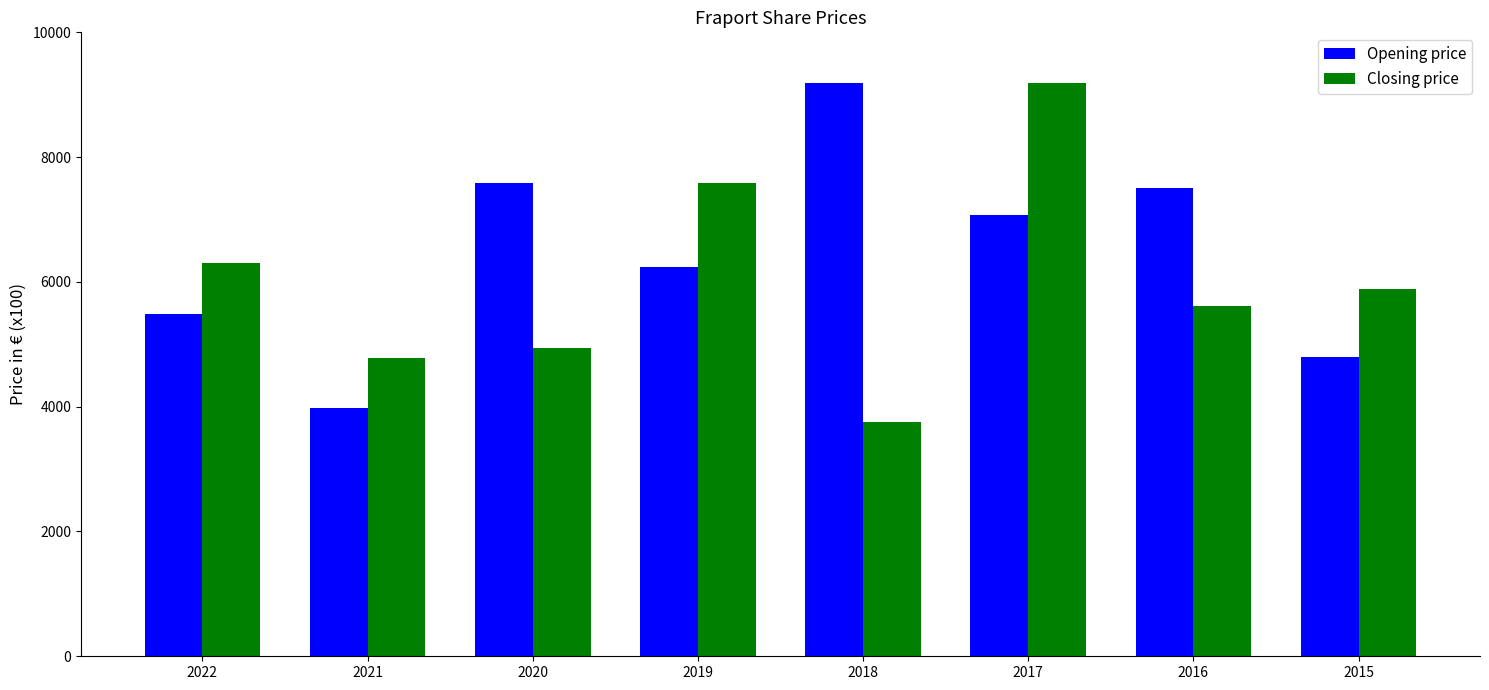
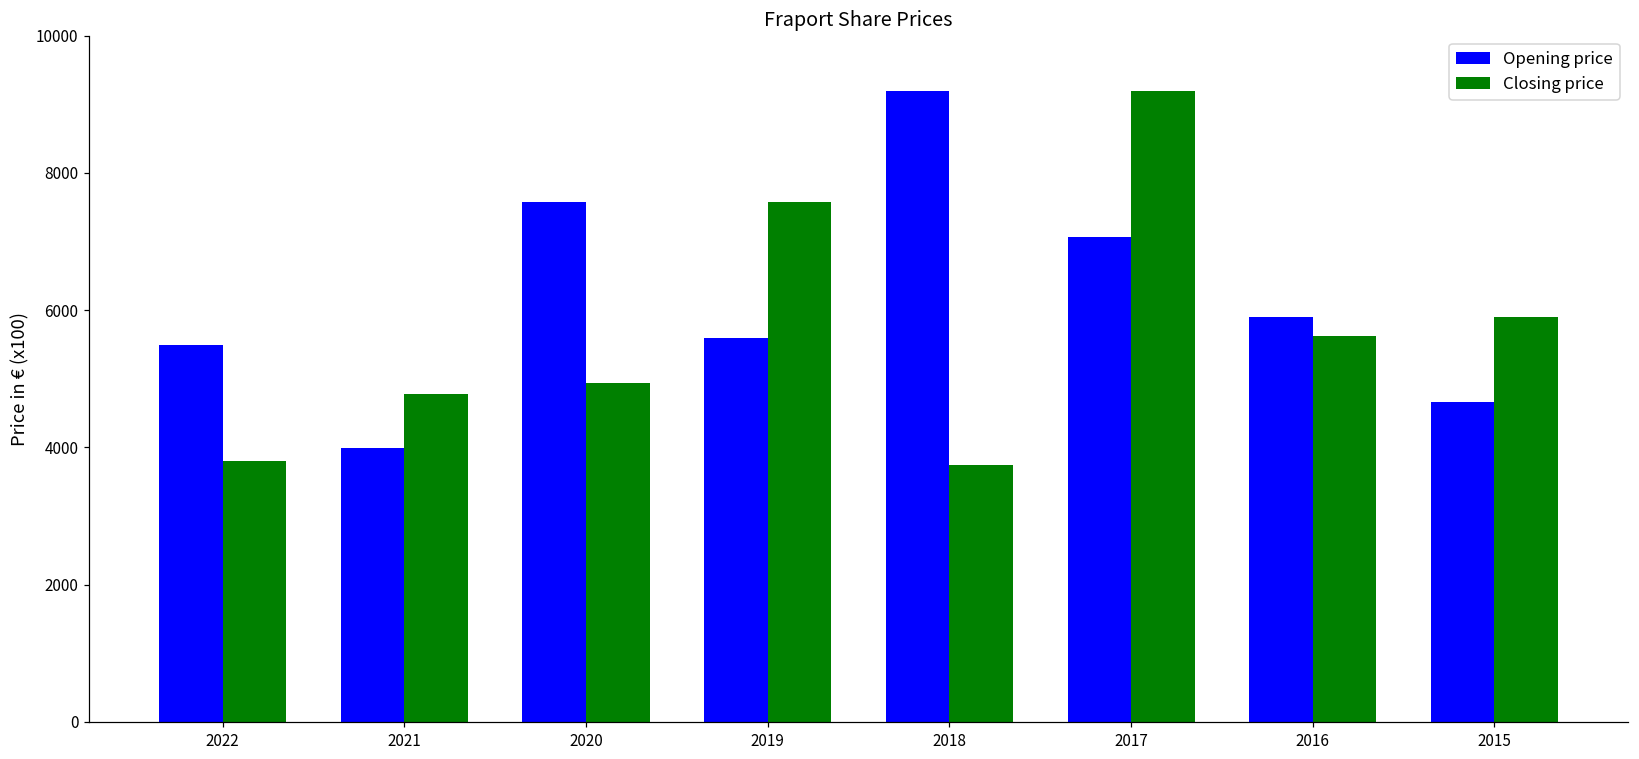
  {
    "Opening price": {
      "2022": 5500,
      "2021": 4000,
      "2020": 7600,
-     "2019": 6200,
+     "2019": 5600,
      "2018": 9200,
      "2017": 7100,
-     "2016": 7500,
-     "2015": 4800
+     "2016": 5900,
+     "2015": 4700
    },
    "Closing price": {
-     "2022": 6300,
+     "2022": 3800,
      "2021": 4800,
      "2020": 4900,
      "2019": 7600,
      "2018": 3800,
      "2017": 9200,
      "2016": 5600,
      "2015": 5900
    }
  }
